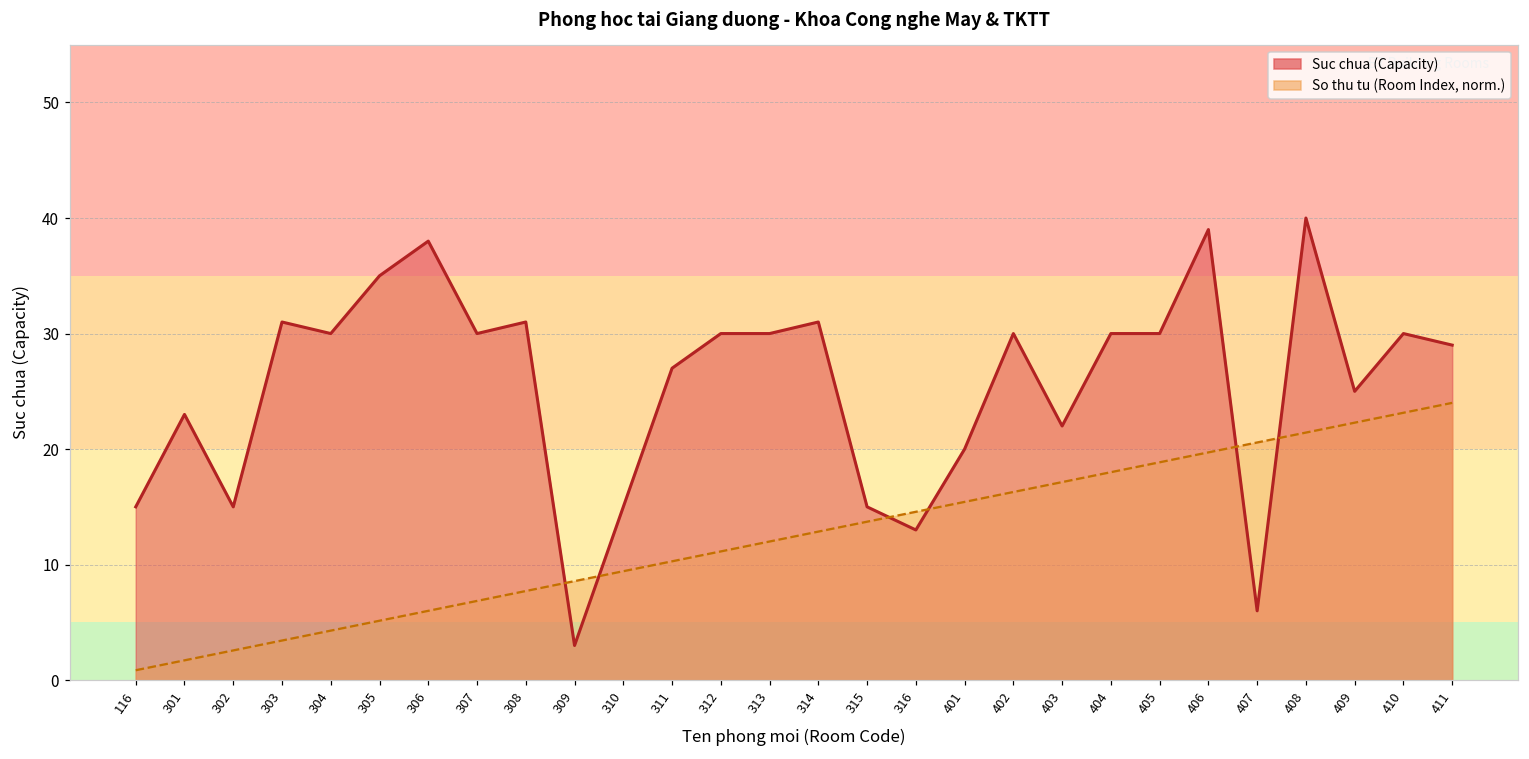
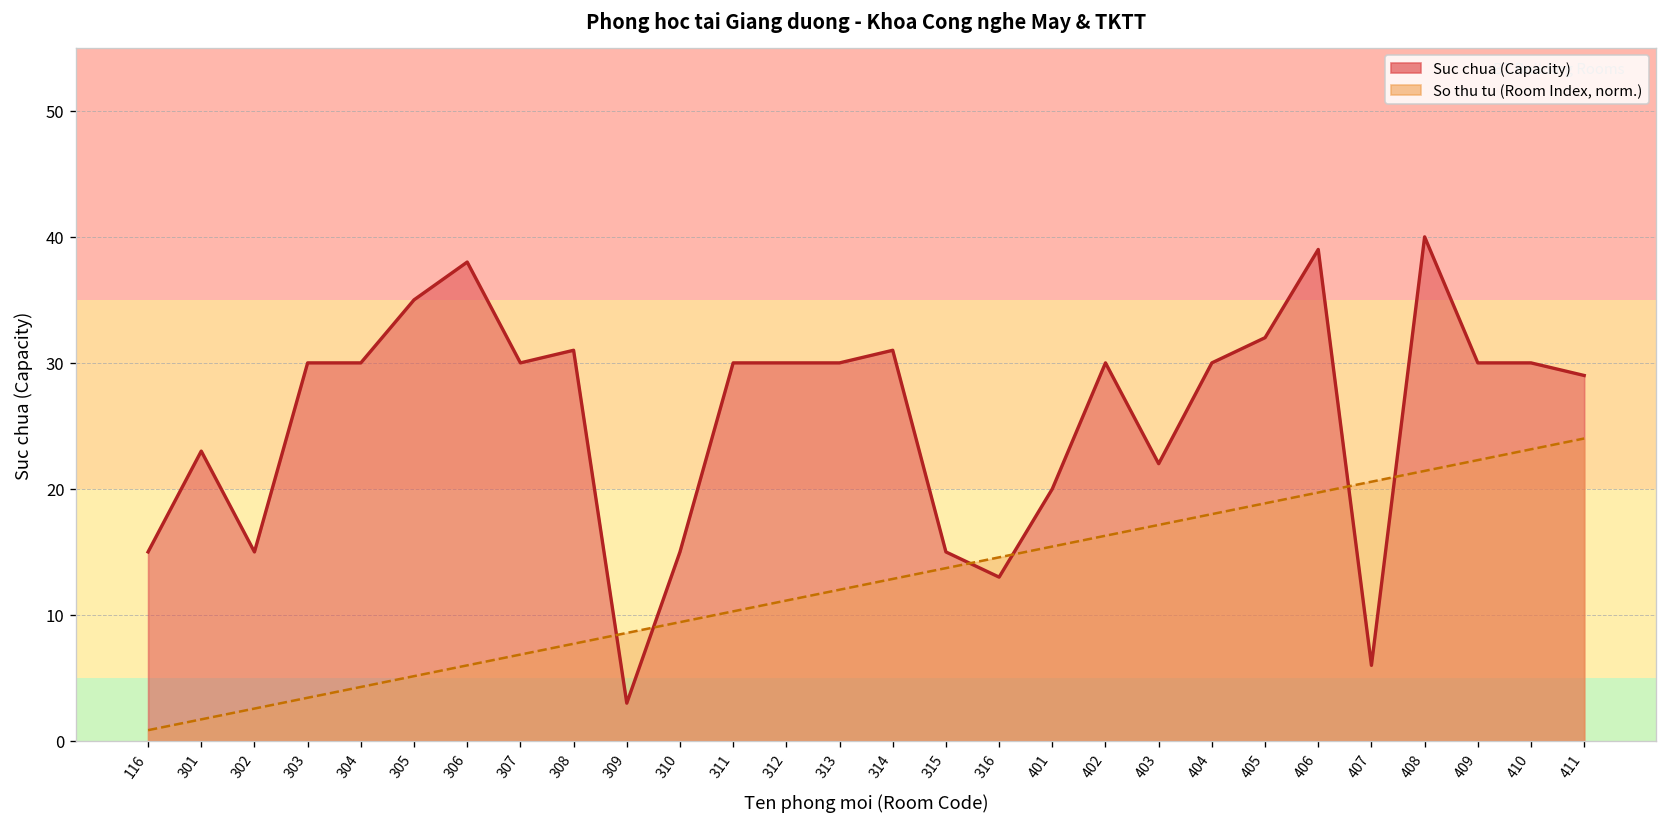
  {
    "Suc chua (Capacity)": {
      "116": 15,
      "301": 23,
      "302": 15,
-     "303": 31,
+     "303": 30,
      "304": 30,
      "305": 35,
      "306": 38,
      "307": 30,
      "308": 31,
      "309": 3,
      "310": 15,
-     "311": 27,
+     "311": 30,
      "312": 30,
      "313": 30,
      "314": 31,
      "315": 15,
      "316": 13,
      "401": 20,
      "402": 30,
      "403": 22,
      "404": 30,
-     "405": 30,
+     "405": 32,
      "406": 39,
      "407": 6,
      "408": 40,
-     "409": 25,
+     "409": 30,
      "410": 30,
      "411": 29
    }
  }
